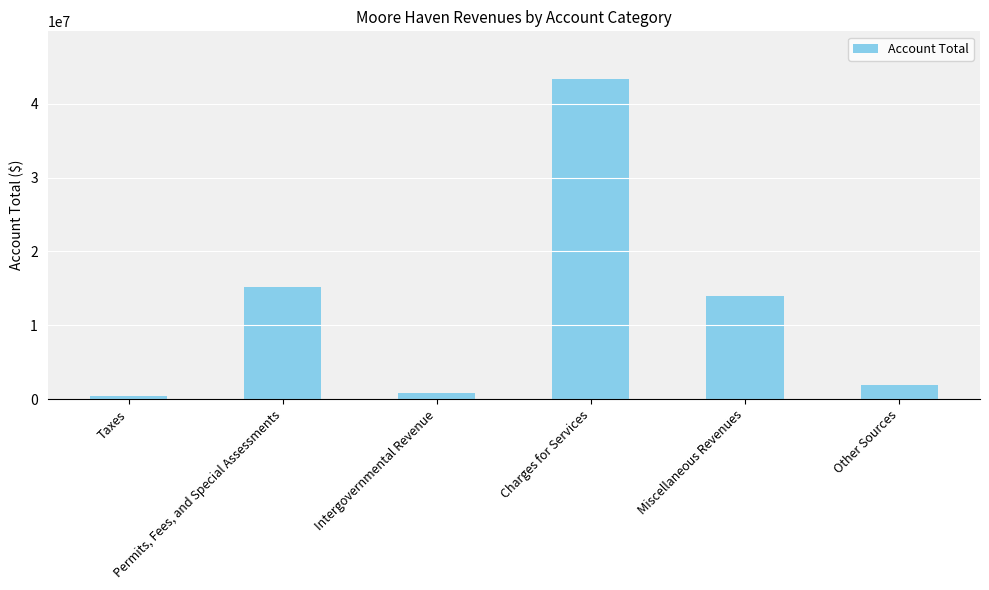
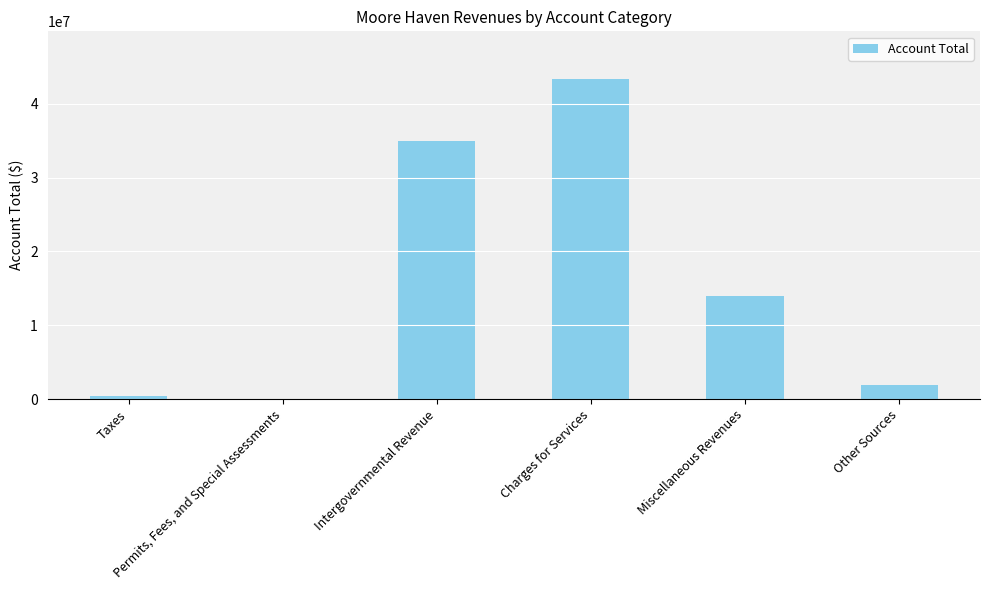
  {
    "Taxes": 0,
-   "Permits, Fees, and Special Assessments": 15000000,
-   "Intergovernmental Revenue": 1000000,
+   "Permits, Fees, and Special Assessments": 0,
+   "Intergovernmental Revenue": 35000000,
    "Charges for Services": 43000000,
    "Miscellaneous Revenues": 14000000,
    "Other Sources": 2000000
  }
